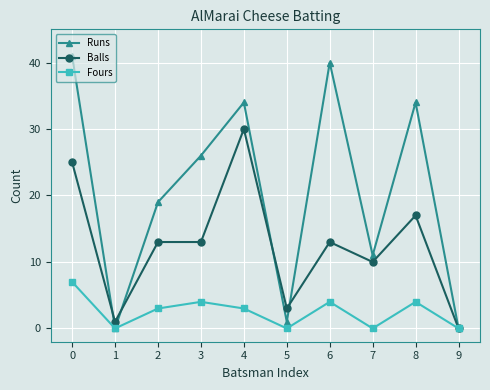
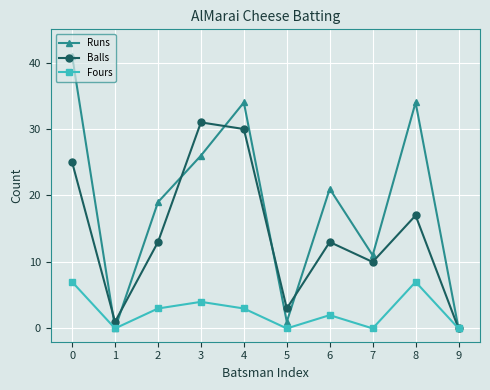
  {
    "Runs": {
      "2": 19,
      "3": 26,
      "4": 34,
      "5": 1,
-     "6": 40,
+     "6": 21,
      "7": 11,
      "8": 34
    },
    "Balls": {
      "0": 25,
      "1": 1,
      "2": 13,
-     "3": 13,
+     "3": 31,
      "4": 30,
      "5": 3,
      "6": 13,
      "7": 10,
      "8": 17
    },
    "Fours": {
      "0": 7,
      "2": 3,
      "3": 4,
      "4": 3,
      "5": 0,
-     "6": 4,
+     "6": 2,
      "7": 0,
-     "8": 4
+     "8": 7
    }
  }
